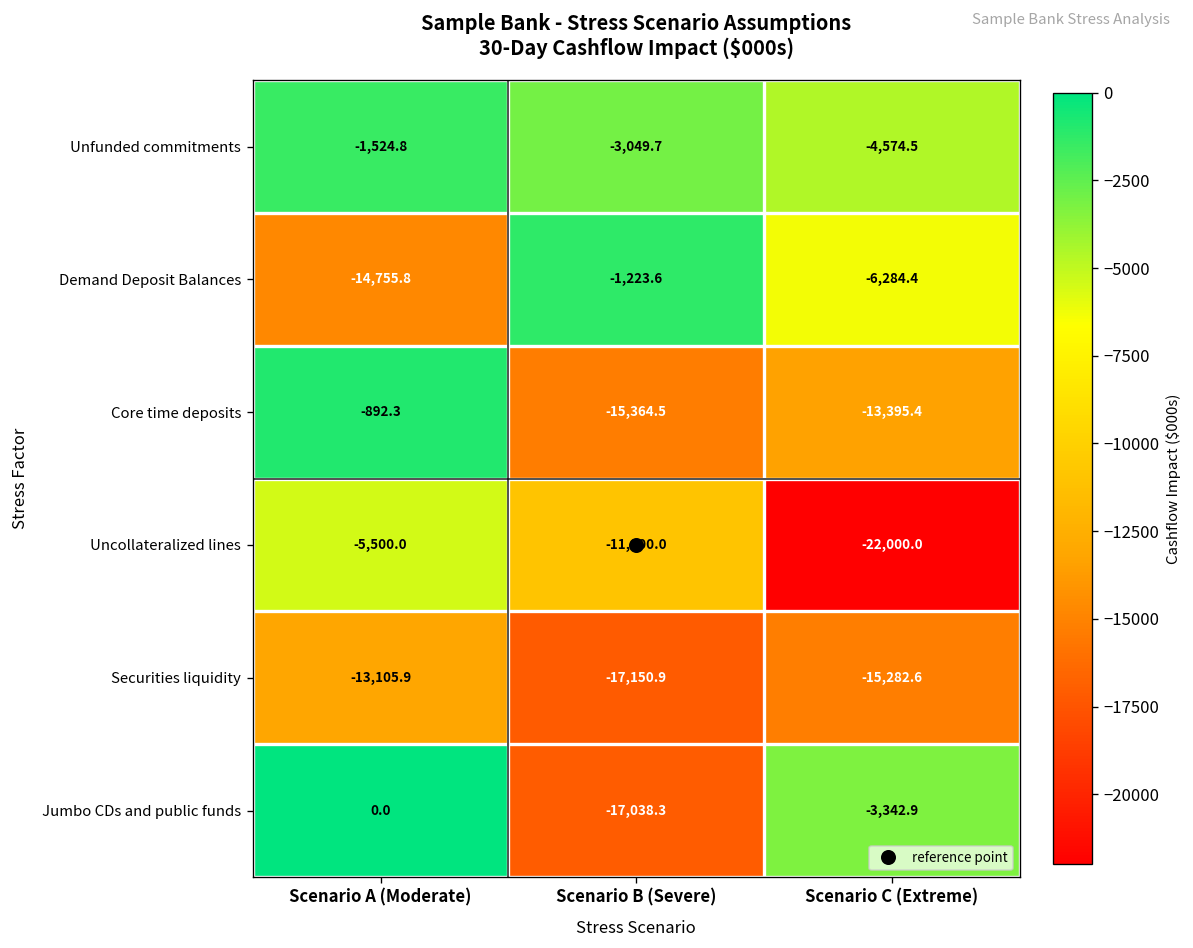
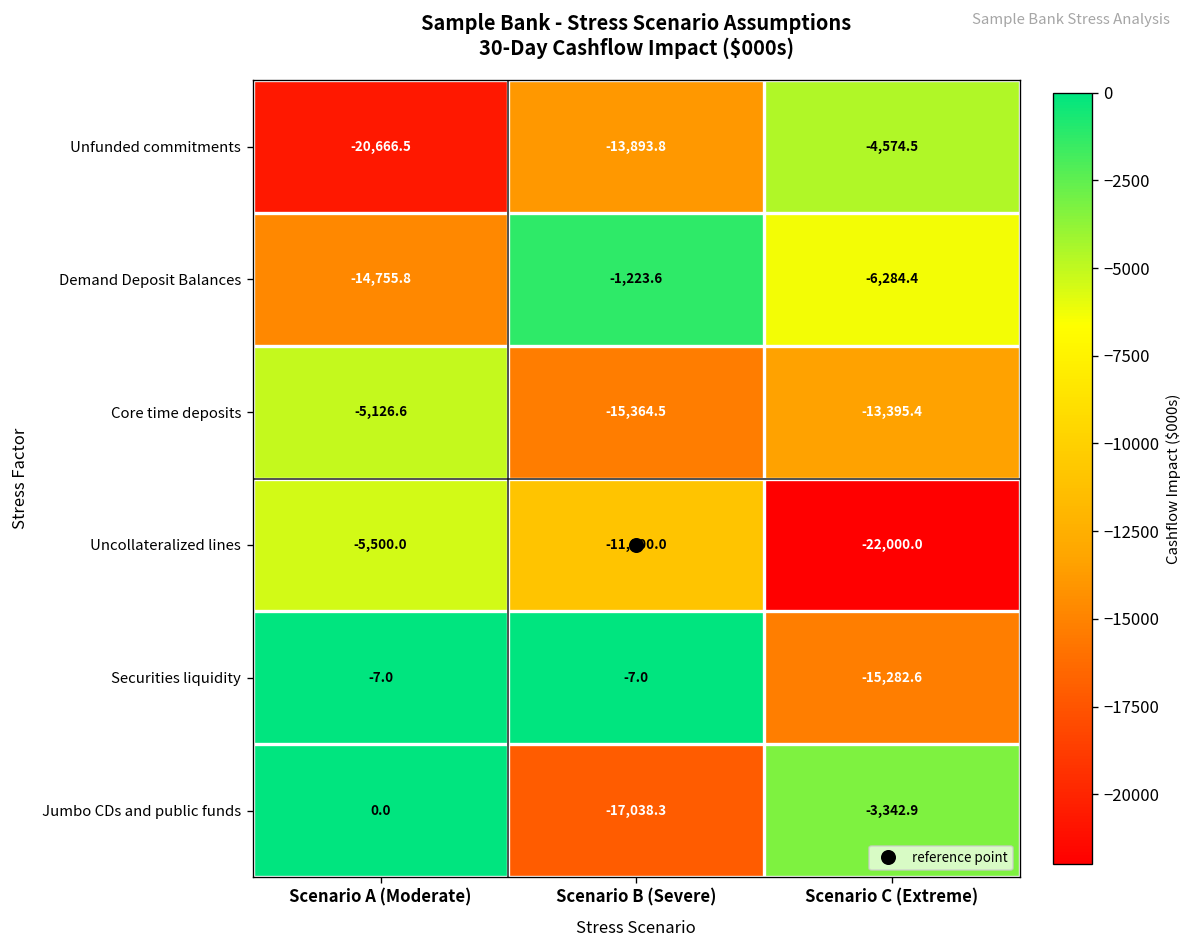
  {
    "Unfunded commitments": {
-     "Scenario A (Moderate)": "-1,524.8",
-     "Scenario B (Severe)": "-3,049.7",
+     "Scenario A (Moderate)": "-20,666.5",
+     "Scenario B (Severe)": "-13,893.8",
      "Scenario C (Extreme)": "-4,574.5"
    },
    "Demand Deposit Balances": {
      "Scenario A (Moderate)": "-14,755.8",
      "Scenario B (Severe)": "-1,223.6",
      "Scenario C (Extreme)": "-6,284.4"
    },
    "Core time deposits": {
-     "Scenario A (Moderate)": "-892.3",
+     "Scenario A (Moderate)": "-5,126.6",
      "Scenario B (Severe)": "-15,364.5",
      "Scenario C (Extreme)": "-13,395.4"
    },
    "Uncollateralized lines": {
      "Scenario A (Moderate)": "-5,500.0",
      "Scenario C (Extreme)": "-22,000.0"
    },
    "Securities liquidity": {
-     "Scenario A (Moderate)": "-13,105.9",
-     "Scenario B (Severe)": "-17,150.9",
+     "Scenario A (Moderate)": "-7.0",
+     "Scenario B (Severe)": "-7.0",
      "Scenario C (Extreme)": "-15,282.6"
    },
    "Jumbo CDs and public funds": {
      "Scenario A (Moderate)": "0.0",
      "Scenario B (Severe)": "-17,038.3",
      "Scenario C (Extreme)": "-3,342.9"
    }
  }
